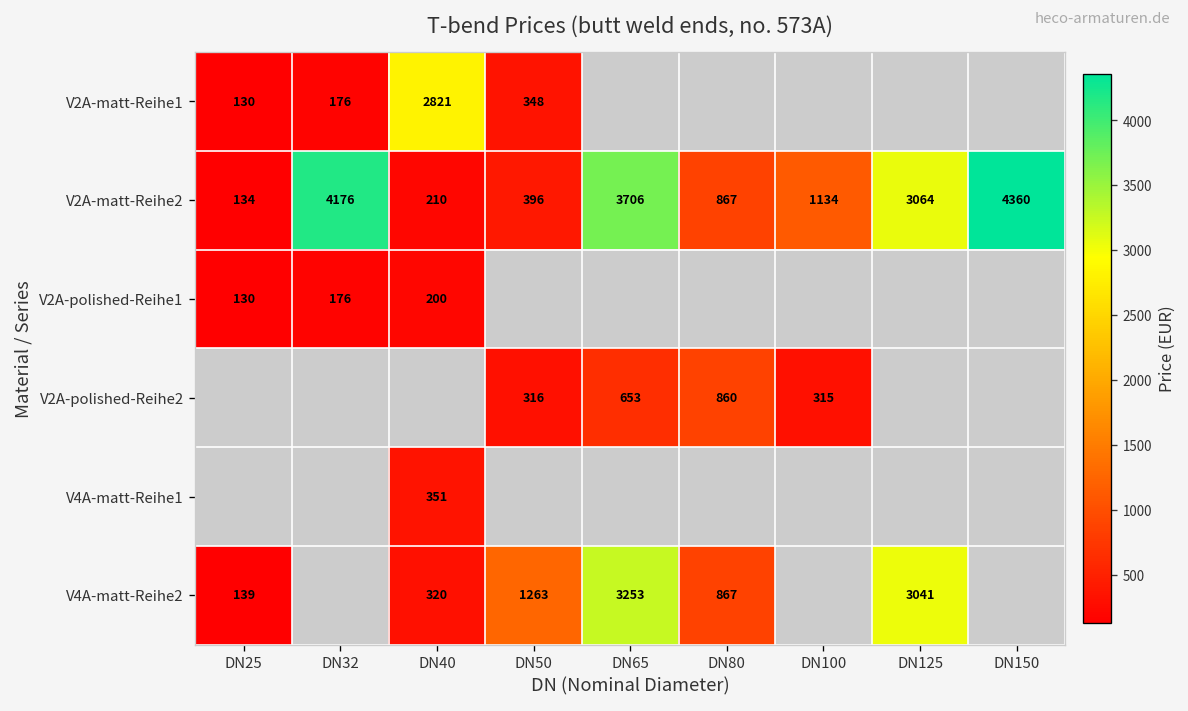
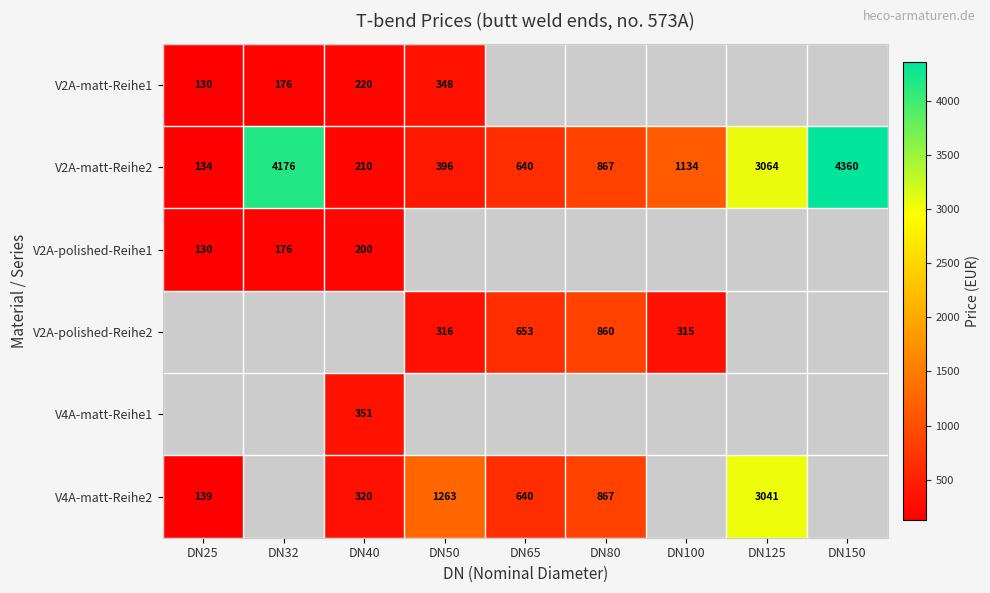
  {
    "V2A-matt-Reihe1": {
      "DN25": 130,
      "DN32": 176,
-     "DN40": 2821,
+     "DN40": 220,
      "DN50": 348
    },
    "V2A-matt-Reihe2": {
      "DN25": 134,
      "DN32": 4176,
      "DN40": 210,
      "DN50": 396,
-     "DN65": 3706,
+     "DN65": 640,
      "DN80": 867,
      "DN100": 1134,
      "DN125": 3064,
      "DN150": 4360
    },
    "V2A-polished-Reihe1": {
      "DN25": 130,
      "DN32": 176,
      "DN40": 200
    },
    "V2A-polished-Reihe2": {
      "DN50": 316,
      "DN65": 653,
      "DN80": 860,
      "DN100": 315
    },
    "V4A-matt-Reihe1": {
      "DN40": 351
    },
    "V4A-matt-Reihe2": {
      "DN25": 139,
      "DN40": 320,
      "DN50": 1263,
-     "DN65": 3253,
+     "DN65": 640,
      "DN80": 867,
      "DN125": 3041
    }
  }
